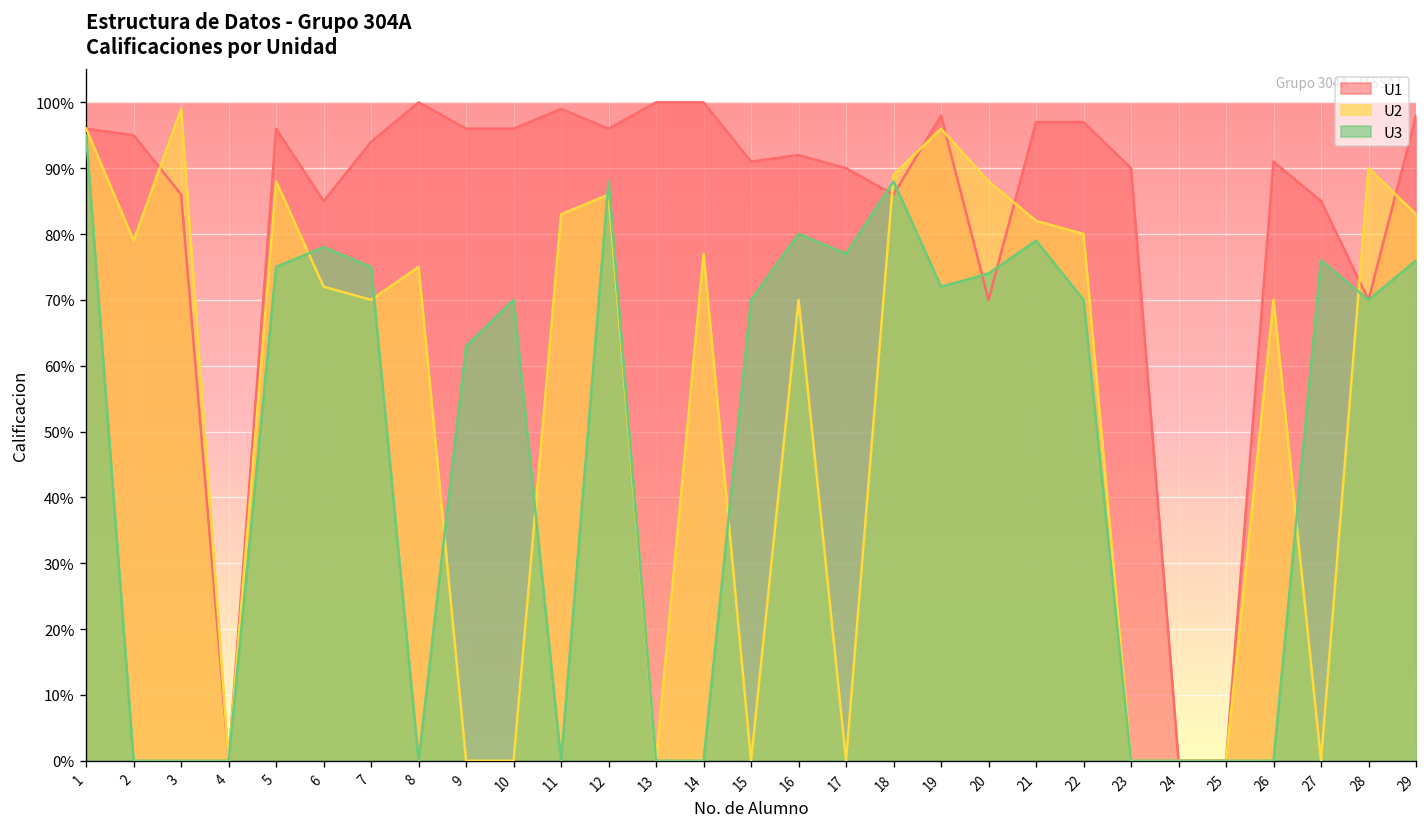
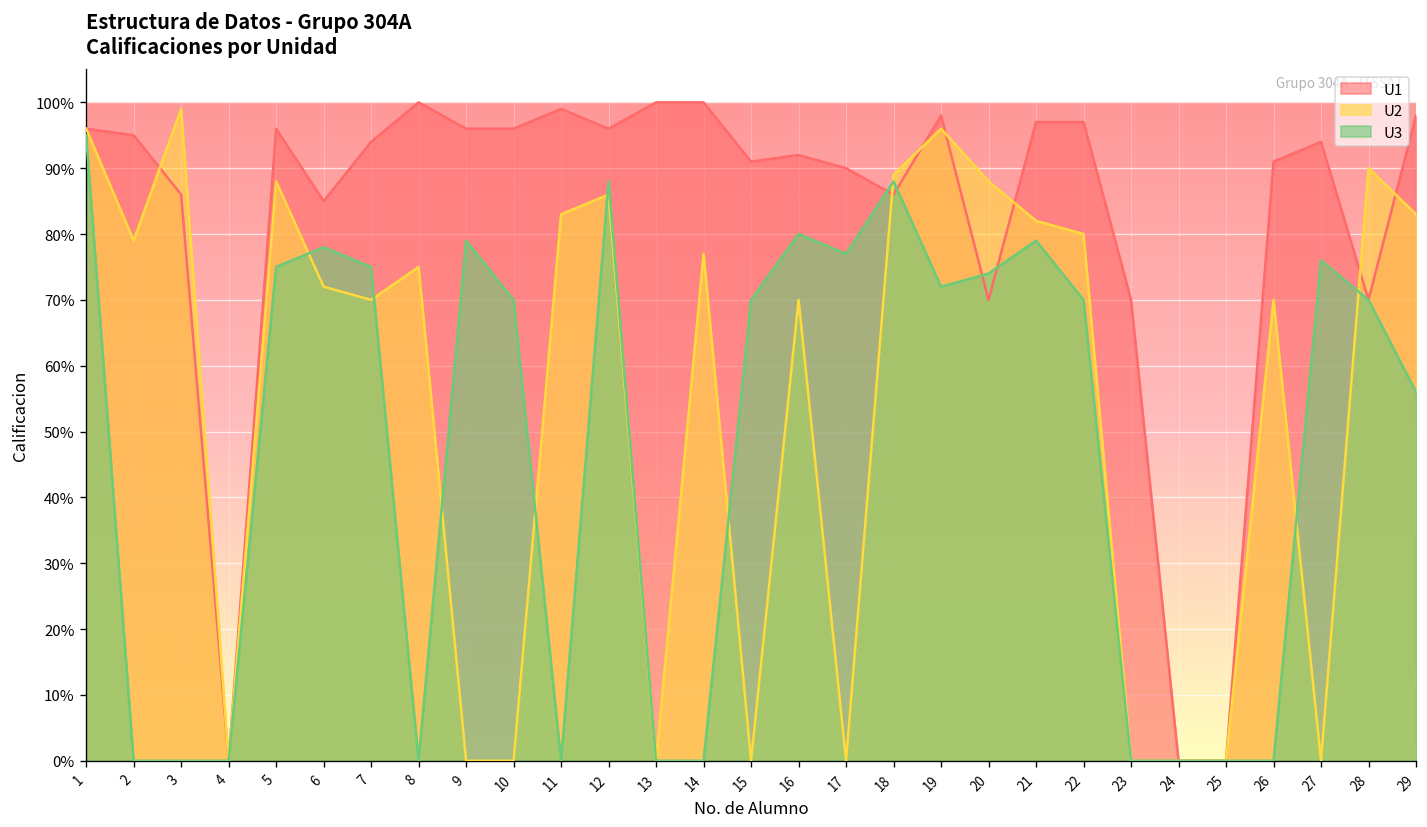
  {
    "U1": {
      "2": "95%",
      "3": "86%",
      "5": "96%",
      "6": "85%",
      "7": "94%",
      "8": "100%",
      "9": "96%",
      "10": "96%",
      "11": "99%",
      "12": "96%",
      "13": "100%",
      "14": "100%",
      "15": "91%",
      "16": "92%",
      "17": "90%",
      "18": "86%",
      "19": "98%",
      "20": "70%",
      "21": "97%",
      "22": "97%",
-     "23": "90%",
+     "23": "70%",
      "26": "91%",
-     "27": "85%",
+     "27": "94%",
      "29": "98%"
    },
    "U2": {
      "2": "79%",
      "3": "99%",
      "5": "88%",
      "6": "72%",
      "7": "70%",
      "8": "75%",
      "9": "0%",
      "10": "0%",
      "11": "83%",
      "12": "86%",
      "14": "77%",
      "15": "0%",
      "16": "70%",
      "17": "0%",
      "18": "89%",
      "19": "96%",
      "20": "88%",
      "21": "82%",
      "22": "80%",
      "26": "70%",
      "27": "0%",
      "28": "90%",
      "29": "83%"
    },
    "U3": {
      "1": "95%",
      "2": "0%",
      "3": "0%",
      "5": "75%",
      "6": "78%",
      "7": "75%",
      "8": "0%",
-     "9": "63%",
+     "9": "79%",
      "10": "70%",
      "11": "0%",
      "12": "88%",
      "14": "0%",
      "15": "70%",
      "16": "80%",
      "17": "77%",
      "18": "88%",
      "19": "72%",
      "20": "74%",
      "21": "79%",
      "22": "70%",
      "26": "0%",
      "27": "76%",
-     "29": "76%"
+     "29": "56%"
    }
  }
